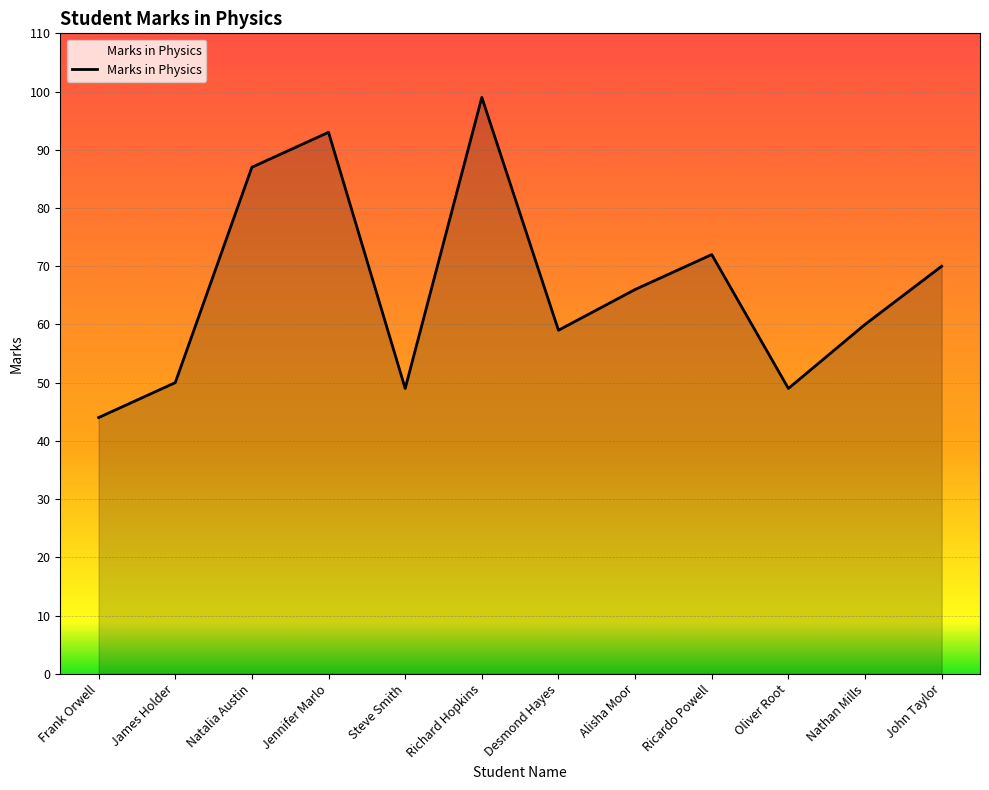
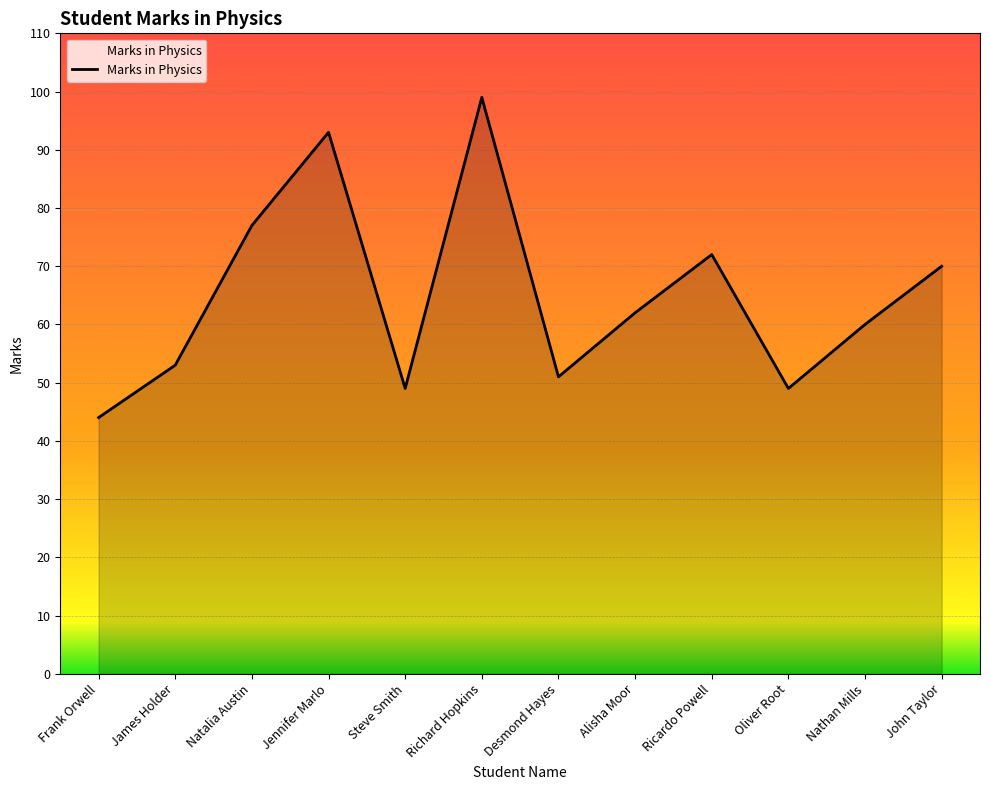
  {
    "Frank Orwell": 44,
-   "James Holder": 50,
-   "Natalia Austin": 87,
+   "James Holder": 53,
+   "Natalia Austin": 77,
    "Jennifer Marlo": 93,
    "Steve Smith": 49,
    "Richard Hopkins": 99,
-   "Desmond Hayes": 59,
-   "Alisha Moor": 66,
+   "Desmond Hayes": 51,
+   "Alisha Moor": 62,
    "Ricardo Powell": 72,
    "Oliver Root": 49,
    "Nathan Mills": 60,
    "John Taylor": 70
  }
